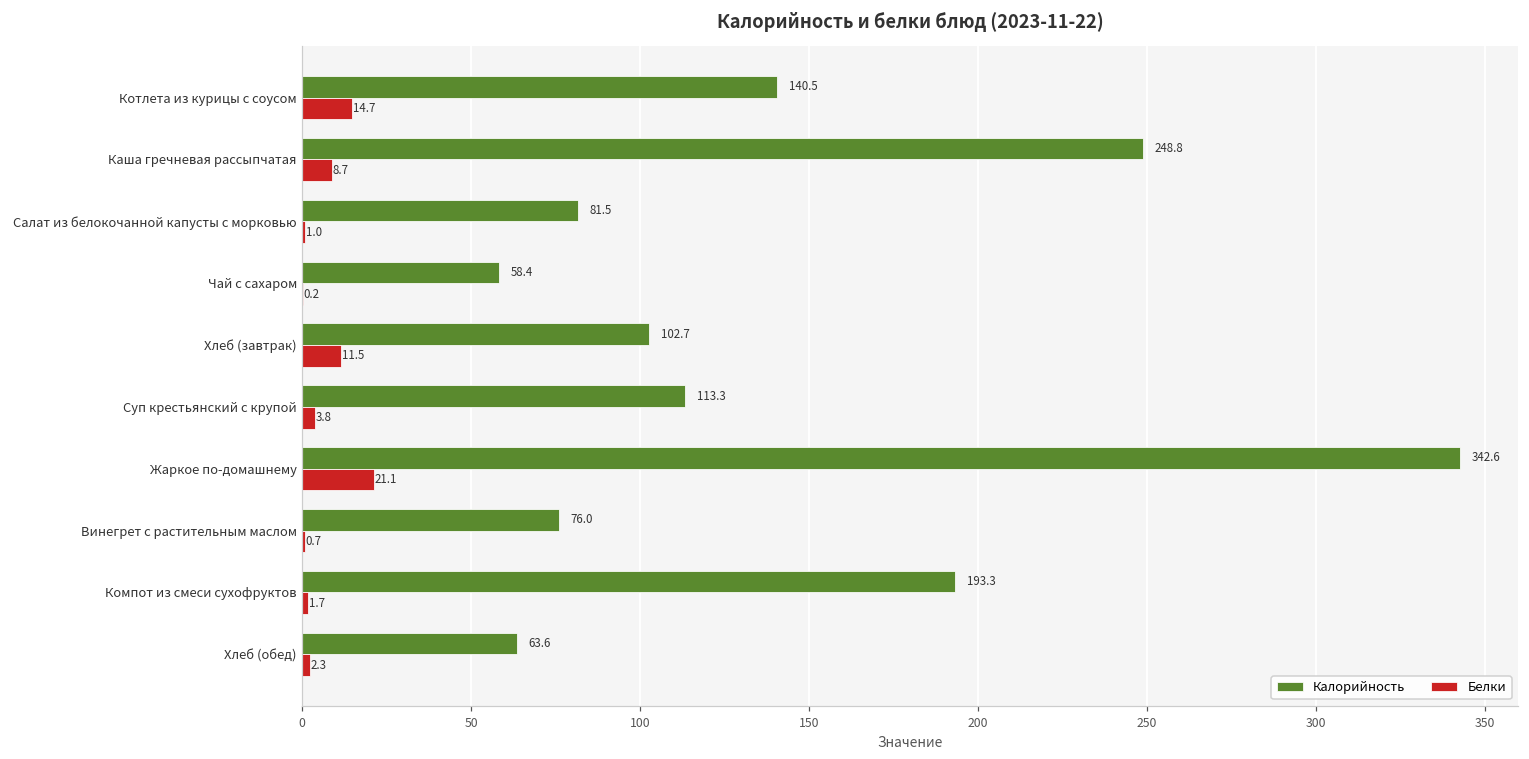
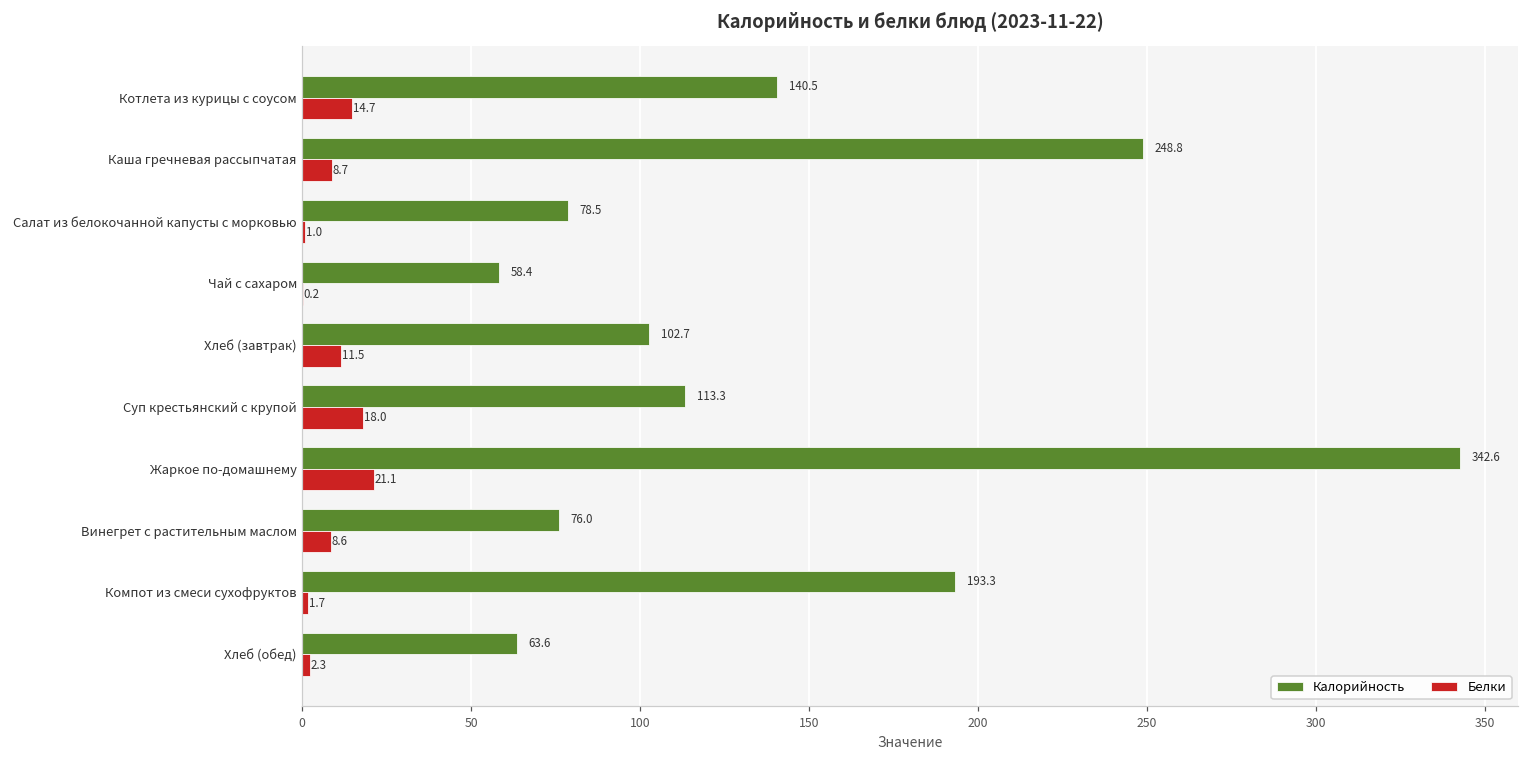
  {
    "Калорийность": {
      "Котлета из курицы с соусом": 140.5,
      "Каша гречневая рассыпчатая": 248.8,
-     "Салат из белокочанной капусты с морковью": 81.5,
+     "Салат из белокочанной капусты с морковью": 78.5,
      "Чай с сахаром": 58.4,
      "Хлеб (завтрак)": 102.7,
      "Суп крестьянский с крупой": 113.3,
      "Жаркое по-домашнему": 342.6,
      "Винегрет с растительным маслом": 76.0,
      "Компот из смеси сухофруктов": 193.3,
      "Хлеб (обед)": 63.6
    },
    "Белки": {
      "Котлета из курицы с соусом": 14.7,
      "Каша гречневая рассыпчатая": 8.7,
      "Салат из белокочанной капусты с морковью": 1.0,
      "Чай с сахаром": 0.2,
      "Хлеб (завтрак)": 11.5,
-     "Суп крестьянский с крупой": 3.8,
+     "Суп крестьянский с крупой": 18.0,
      "Жаркое по-домашнему": 21.1,
-     "Винегрет с растительным маслом": 0.7,
+     "Винегрет с растительным маслом": 8.6,
      "Компот из смеси сухофруктов": 1.7,
      "Хлеб (обед)": 2.3
    }
  }
